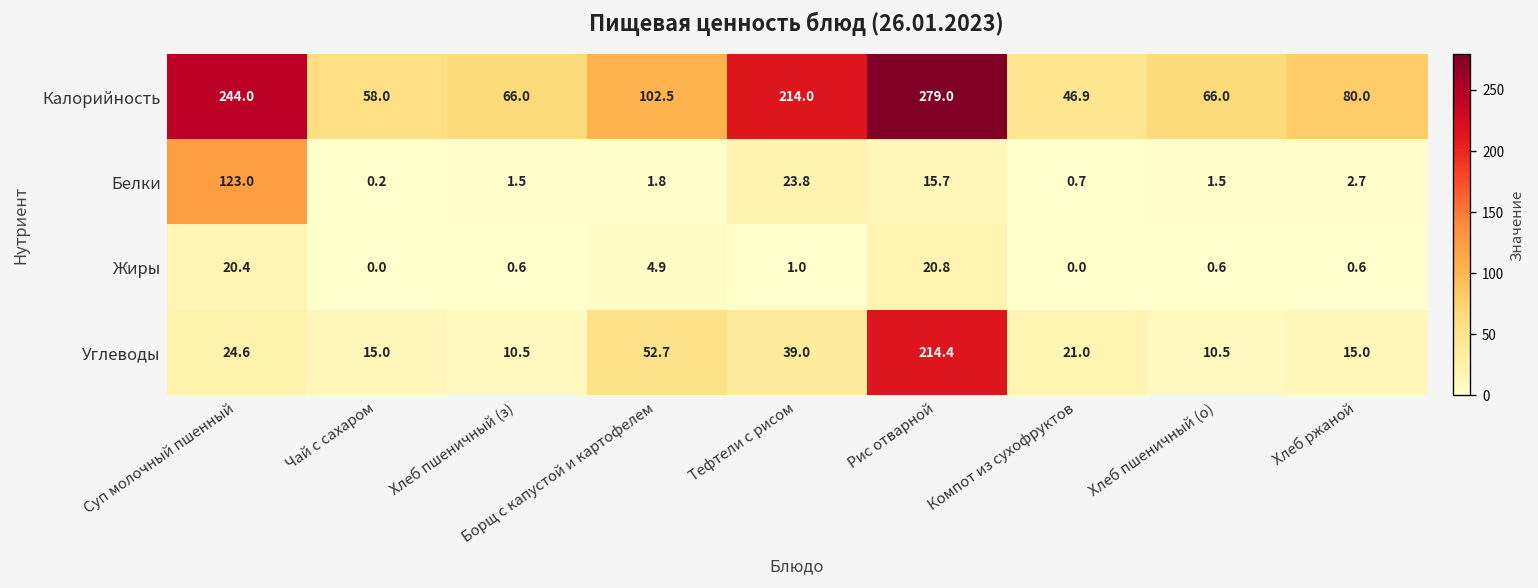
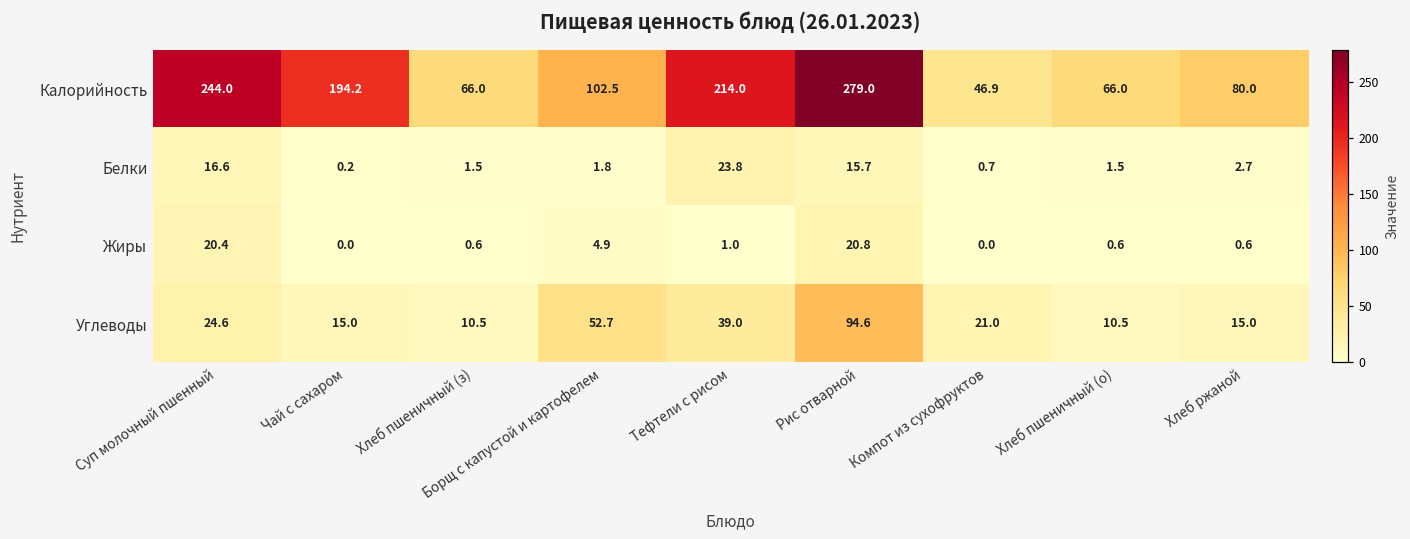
  {
    "Калорийность": {
      "Суп молочный пшенный": 244.0,
-     "Чай с сахаром": 58.0,
+     "Чай с сахаром": 194.2,
      "Хлеб пшеничный (з)": 66.0,
      "Борщ с капустой и картофелем": 102.5,
      "Тефтели с рисом": 214.0,
      "Рис отварной": 279.0,
      "Компот из сухофруктов": 46.9,
      "Хлеб пшеничный (о)": 66.0,
      "Хлеб ржаной": 80.0
    },
    "Белки": {
-     "Суп молочный пшенный": 123.0,
+     "Суп молочный пшенный": 16.6,
      "Чай с сахаром": 0.2,
      "Хлеб пшеничный (з)": 1.5,
      "Борщ с капустой и картофелем": 1.8,
      "Тефтели с рисом": 23.8,
      "Рис отварной": 15.7,
      "Компот из сухофруктов": 0.7,
      "Хлеб пшеничный (о)": 1.5,
      "Хлеб ржаной": 2.7
    },
    "Жиры": {
      "Суп молочный пшенный": 20.4,
      "Чай с сахаром": 0.0,
      "Хлеб пшеничный (з)": 0.6,
      "Борщ с капустой и картофелем": 4.9,
      "Тефтели с рисом": 1.0,
      "Рис отварной": 20.8,
      "Компот из сухофруктов": 0.0,
      "Хлеб пшеничный (о)": 0.6,
      "Хлеб ржаной": 0.6
    },
    "Углеводы": {
      "Суп молочный пшенный": 24.6,
      "Чай с сахаром": 15.0,
      "Хлеб пшеничный (з)": 10.5,
      "Борщ с капустой и картофелем": 52.7,
      "Тефтели с рисом": 39.0,
-     "Рис отварной": 214.4,
+     "Рис отварной": 94.6,
      "Компот из сухофруктов": 21.0,
      "Хлеб пшеничный (о)": 10.5,
      "Хлеб ржаной": 15.0
    }
  }
